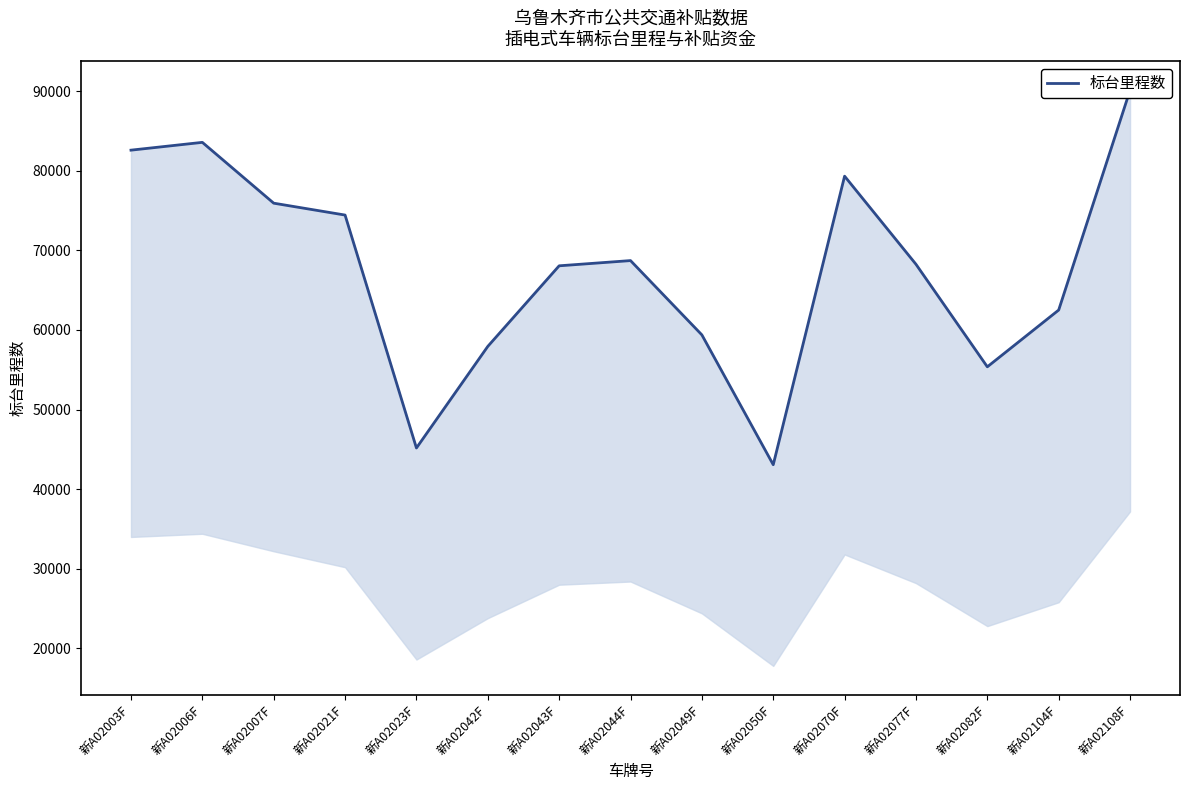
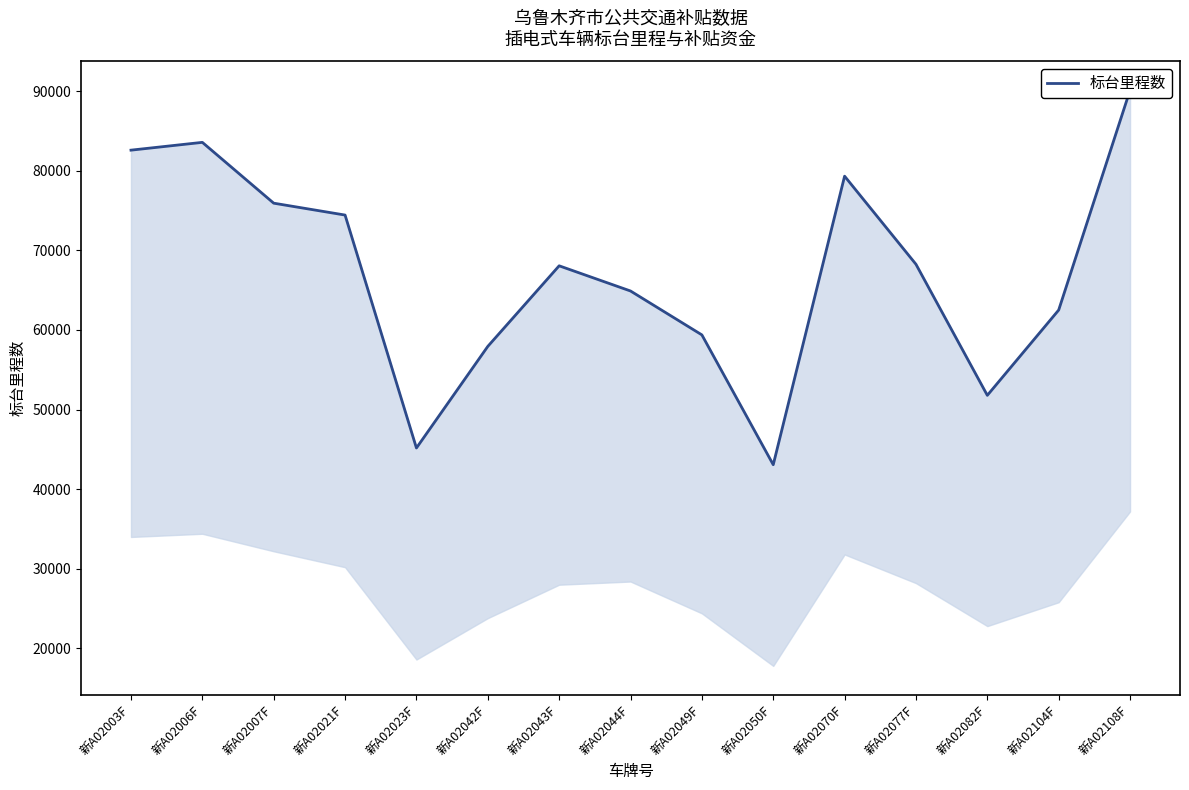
  {
    "新A02003F": 83000,
    "新A02006F": 84000,
    "新A02007F": 76000,
    "新A02021F": 74000,
    "新A02023F": 45000,
    "新A02042F": 58000,
    "新A02043F": 68000,
-   "新A02044F": 69000,
+   "新A02044F": 65000,
    "新A02049F": 59000,
    "新A02050F": 43000,
    "新A02070F": 79000,
    "新A02077F": 68000,
-   "新A02082F": 55000,
+   "新A02082F": 52000,
    "新A02104F": 63000
  }
